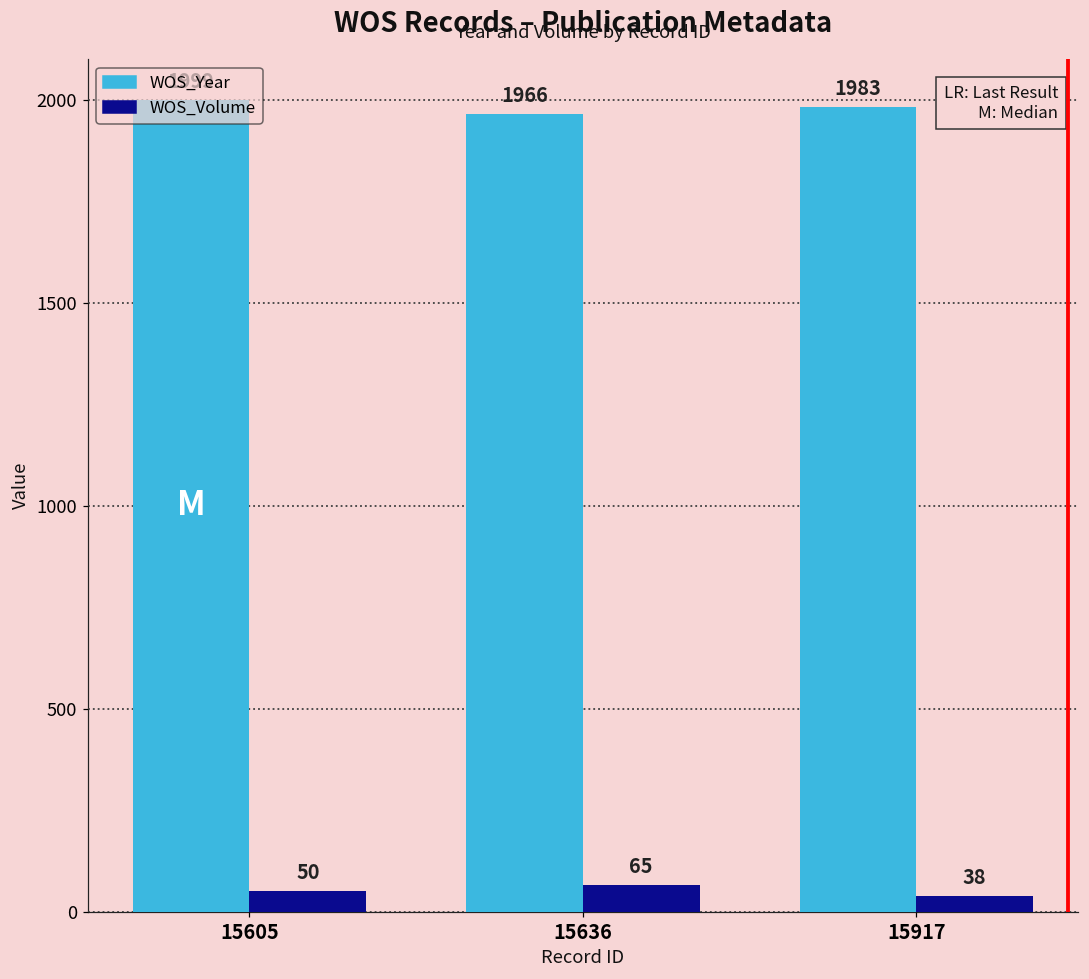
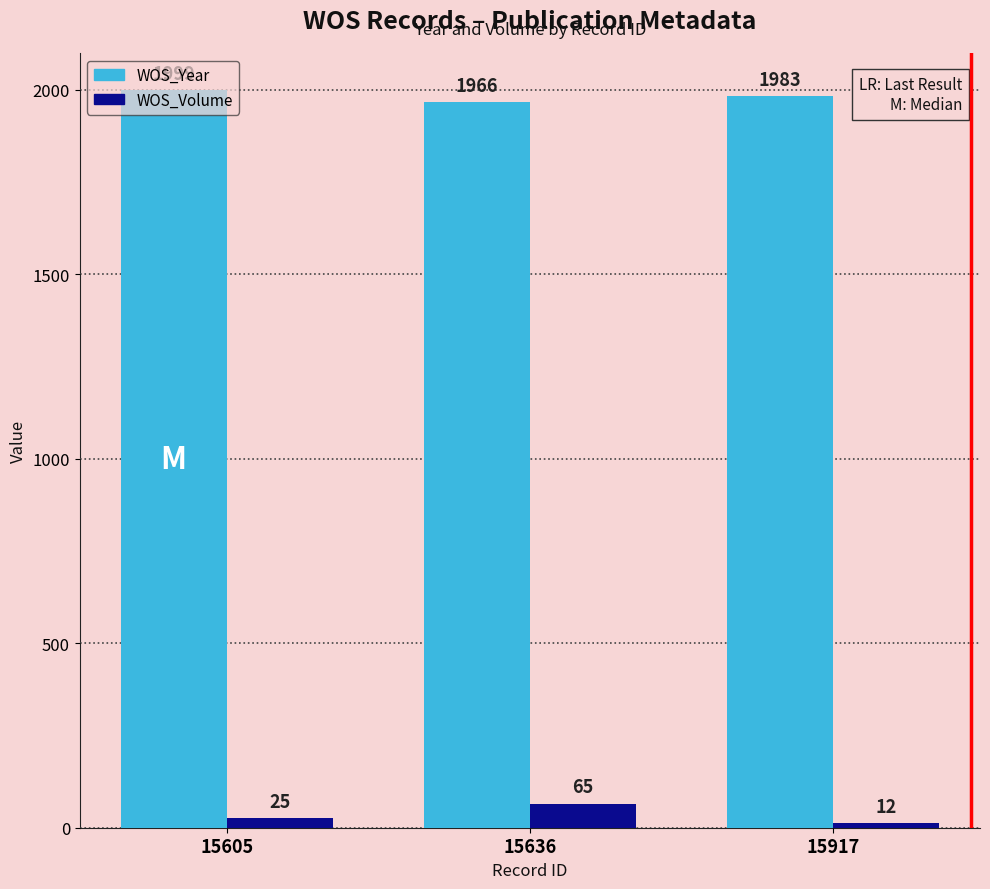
  {
    "WOS_Year": {
      "15636": 1966,
      "15917": 1983
    },
    "WOS_Volume": {
-     "15605": 50,
+     "15605": 25,
      "15636": 65,
-     "15917": 38
+     "15917": 12
    }
  }
